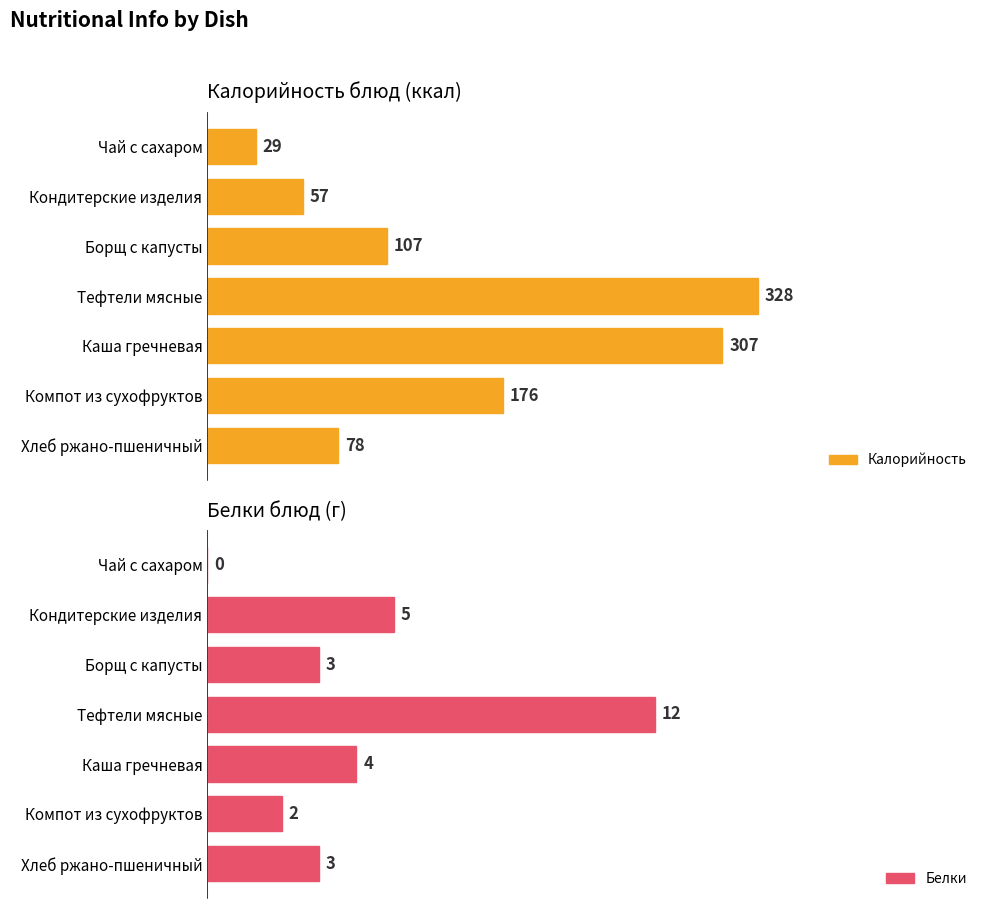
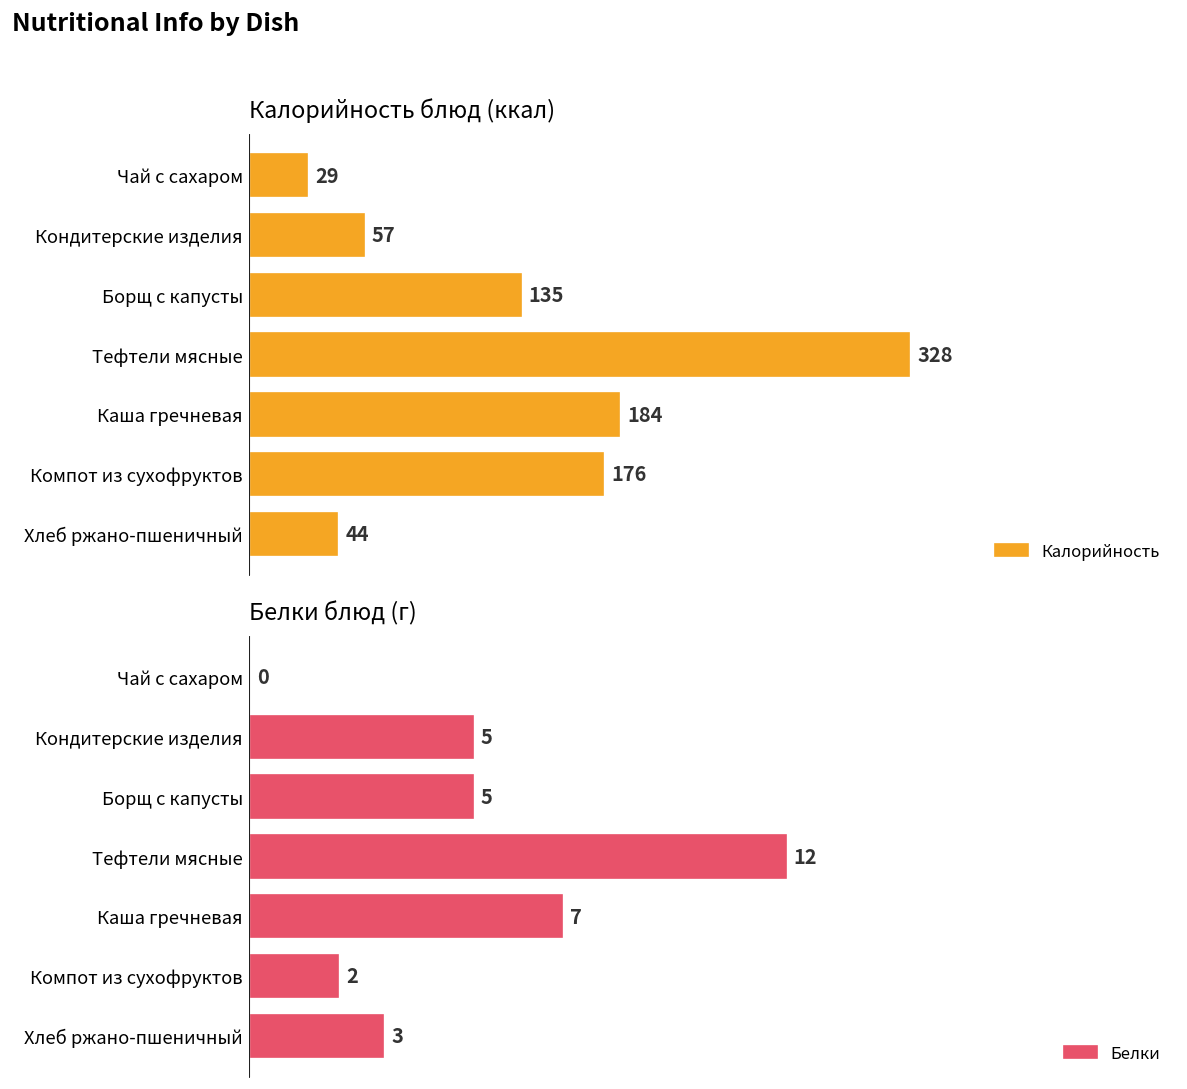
  {
    "Калорийность блюд (ккал)": {
      "Чай с сахаром": 29,
      "Кондитерские изделия": 57,
-     "Борщ с капусты": 107,
+     "Борщ с капусты": 135,
      "Тефтели мясные": 328,
-     "Каша гречневая": 307,
+     "Каша гречневая": 184,
      "Компот из сухофруктов": 176,
-     "Хлеб ржано-пшеничный": 78
+     "Хлеб ржано-пшеничный": 44
    },
    "Белки блюд (г)": {
      "Чай с сахаром": 0,
      "Кондитерские изделия": 5,
-     "Борщ с капусты": 3,
+     "Борщ с капусты": 5,
      "Тефтели мясные": 12,
-     "Каша гречневая": 4,
+     "Каша гречневая": 7,
      "Компот из сухофруктов": 2,
      "Хлеб ржано-пшеничный": 3
    }
  }
